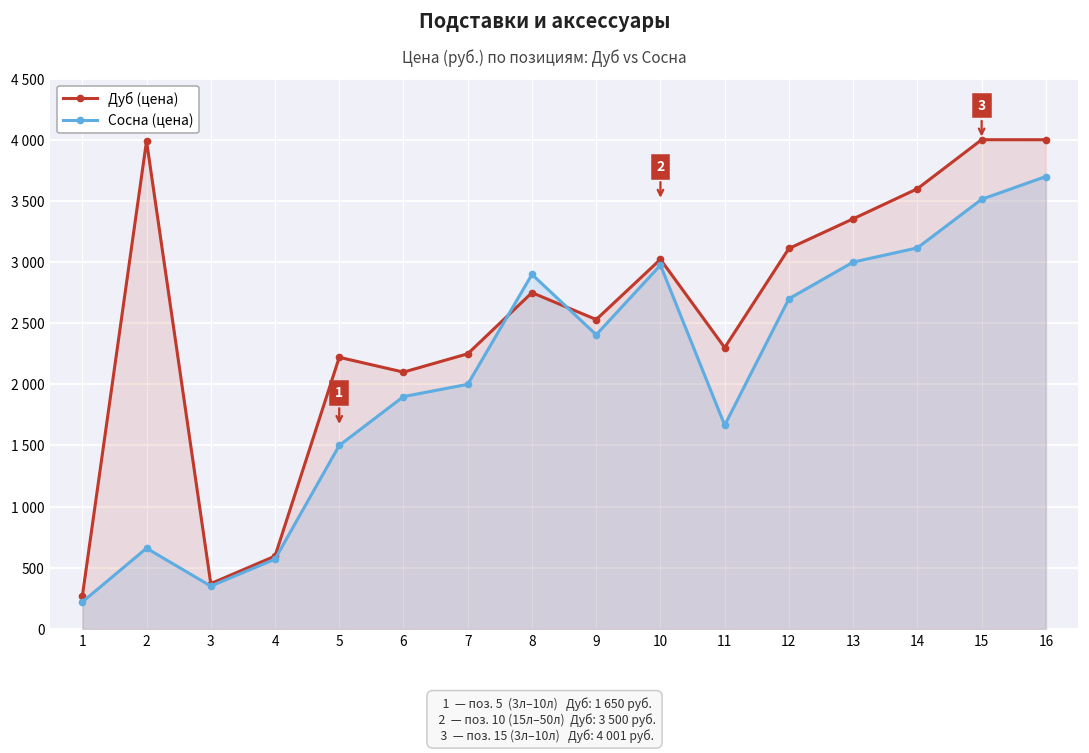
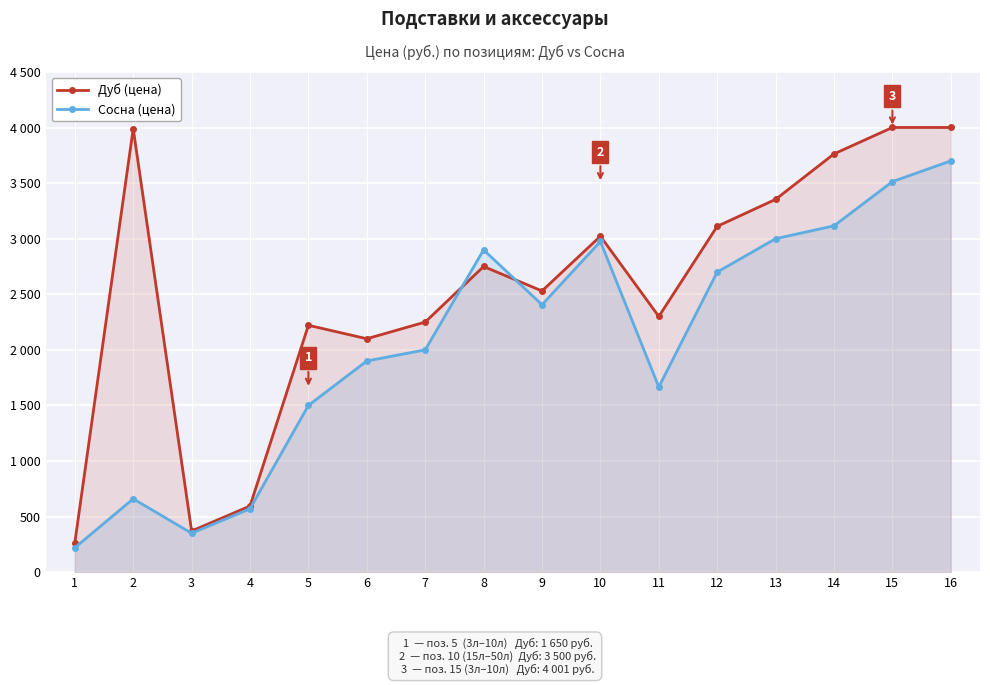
  {
    "Дуб (цена)": {
      "1": 270,
      "2": 3990,
      "4": 600,
      "5": 2220,
      "6": 2100,
      "7": 2250,
      "8": 2750,
      "9": 2530,
      "10": 3020,
      "11": 2300,
      "12": 3110,
      "13": 3350,
-     "14": 3600,
+     "14": 3760,
      "16": 4000
    },
    "Сосна (цена)": {
      "1": 220,
      "2": 660,
      "4": 570,
      "6": 1900,
      "7": 2000,
      "8": 2900,
      "9": 2410,
      "10": 2980,
      "11": 1670,
      "12": 2700,
      "13": 3000,
      "14": 3120,
      "15": 3510,
      "16": 3700
    }
  }
